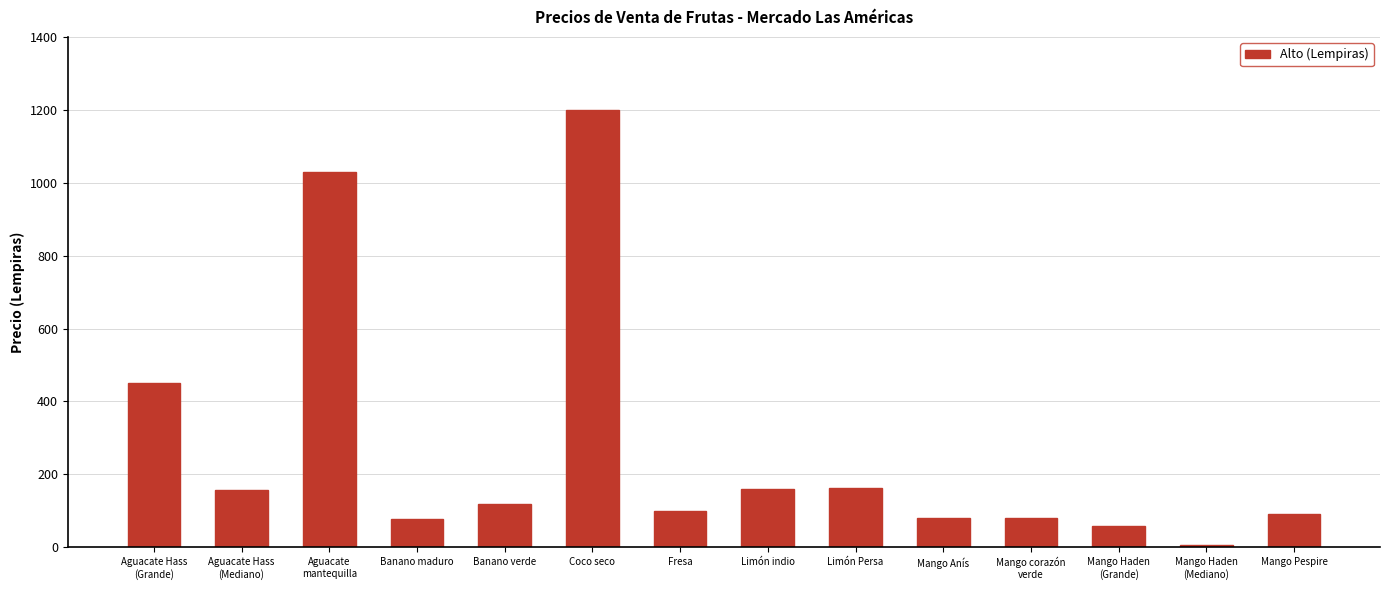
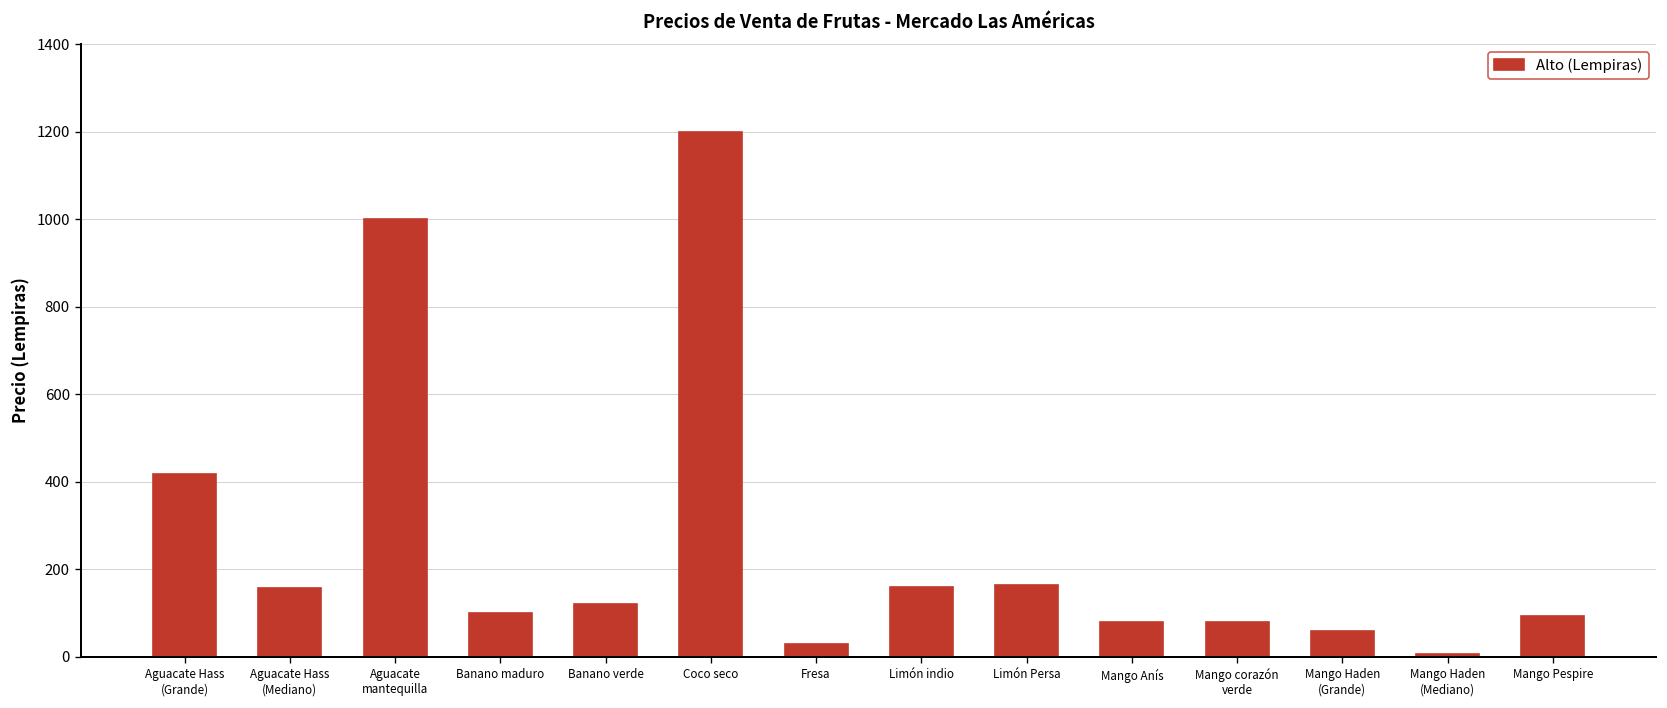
  {
-   "Aguacate Hass (Grande)": 450,
+   "Aguacate Hass (Grande)": 420,
    "Aguacate Hass (Mediano)": 160,
-   "Aguacate mantequilla": 1030,
-   "Banano maduro": 80,
+   "Aguacate mantequilla": 1000,
+   "Banano maduro": 100,
    "Banano verde": 120,
    "Coco seco": 1200,
-   "Fresa": 100,
+   "Fresa": 30,
    "Limón indio": 160,
    "Limón Persa": 160,
    "Mango Anís": 80,
    "Mango corazón verde": 80,
    "Mango Haden (Grande)": 60,
    "Mango Haden (Mediano)": 10,
    "Mango Pespire": 90
  }
